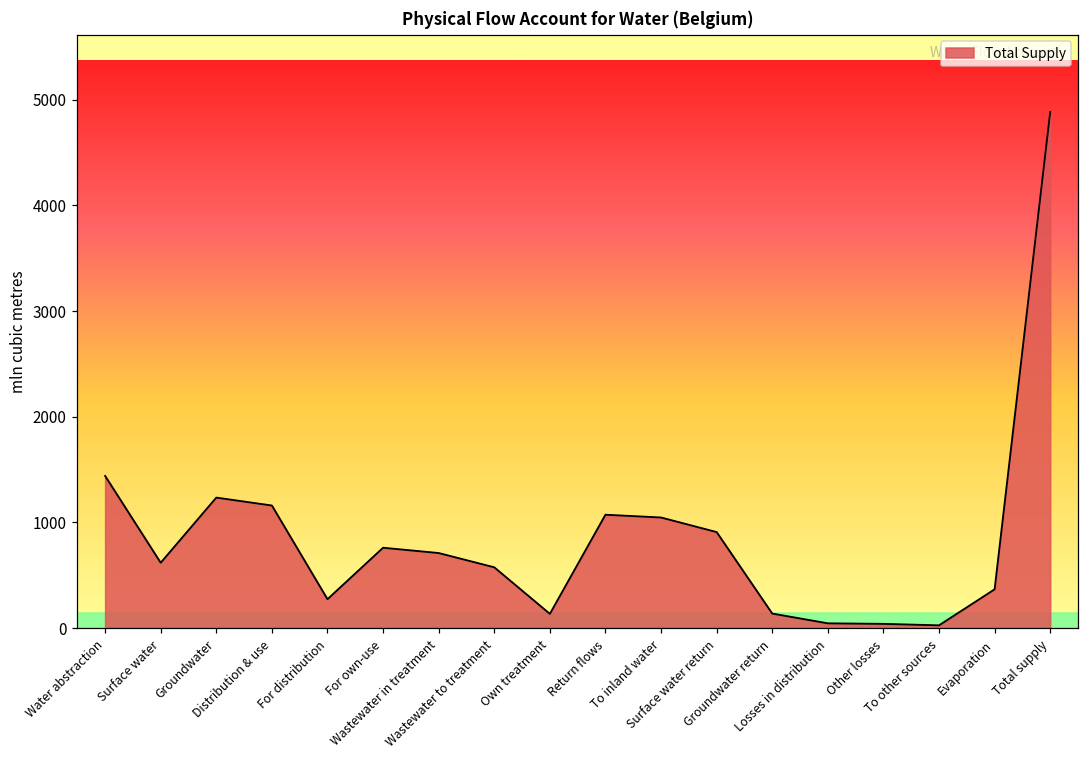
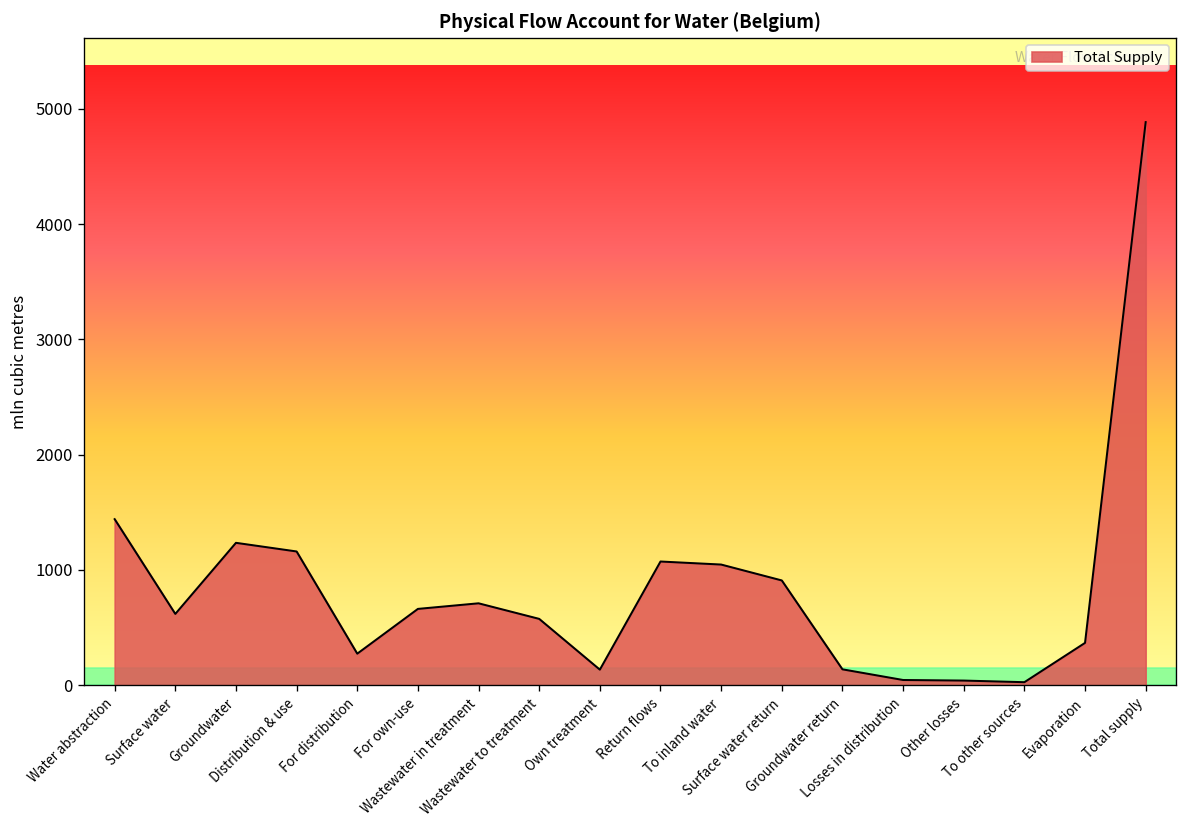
  {
    "Water abstraction": 1400,
    "Surface water": 600,
    "Groundwater": 1200,
    "Distribution & use": 1200,
    "For distribution": 300,
-   "For own-use": 800,
+   "For own-use": 700,
    "Wastewater in treatment": 700,
    "Wastewater to treatment": 600,
    "Return flows": 1100,
    "To inland water": 1000,
    "Surface water return": 900,
    "Evaporation": 400,
    "Total supply": 4900
  }
